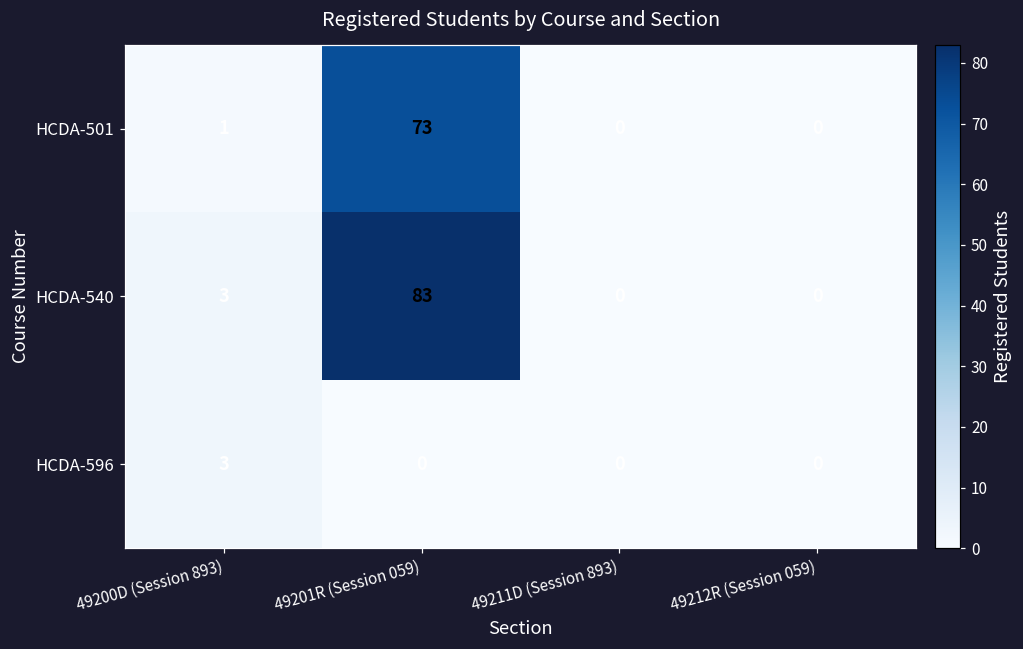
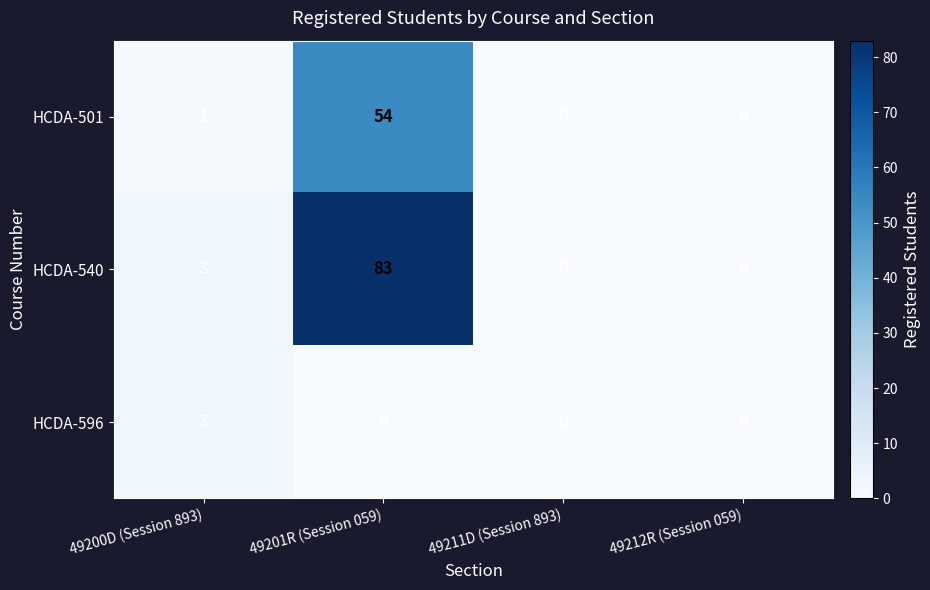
  {
    "HCDA-501": {
-     "49201R (Session 059)": 73
+     "49201R (Session 059)": 54
    },
    "HCDA-540": {
      "49201R (Session 059)": 83
    }
  }
